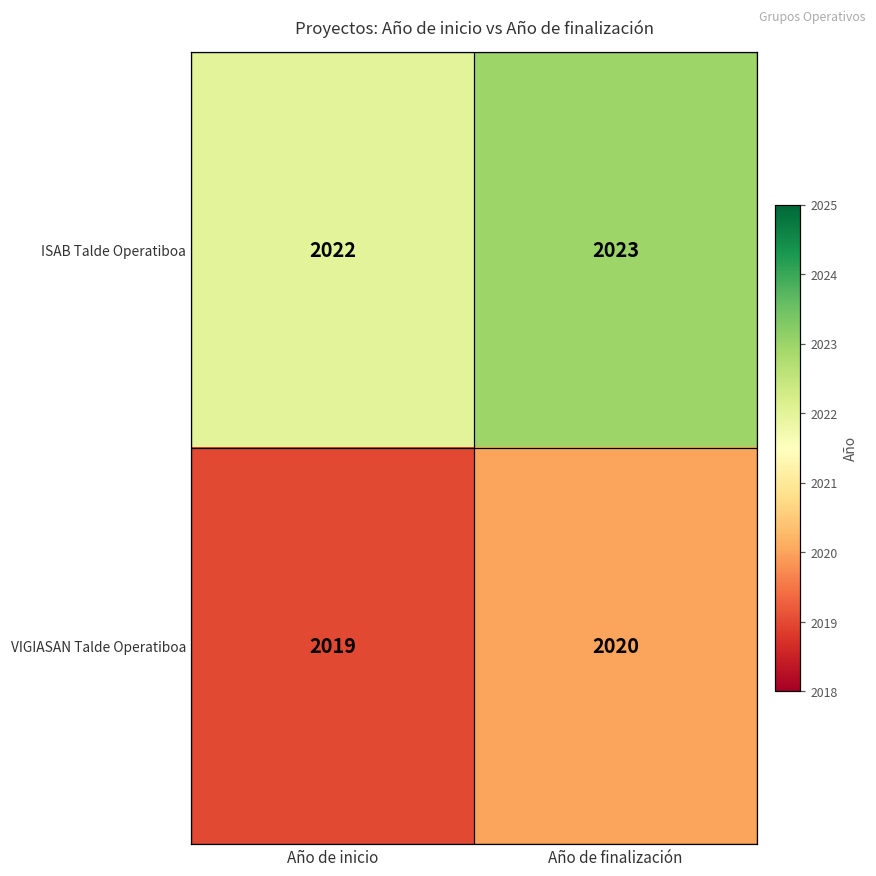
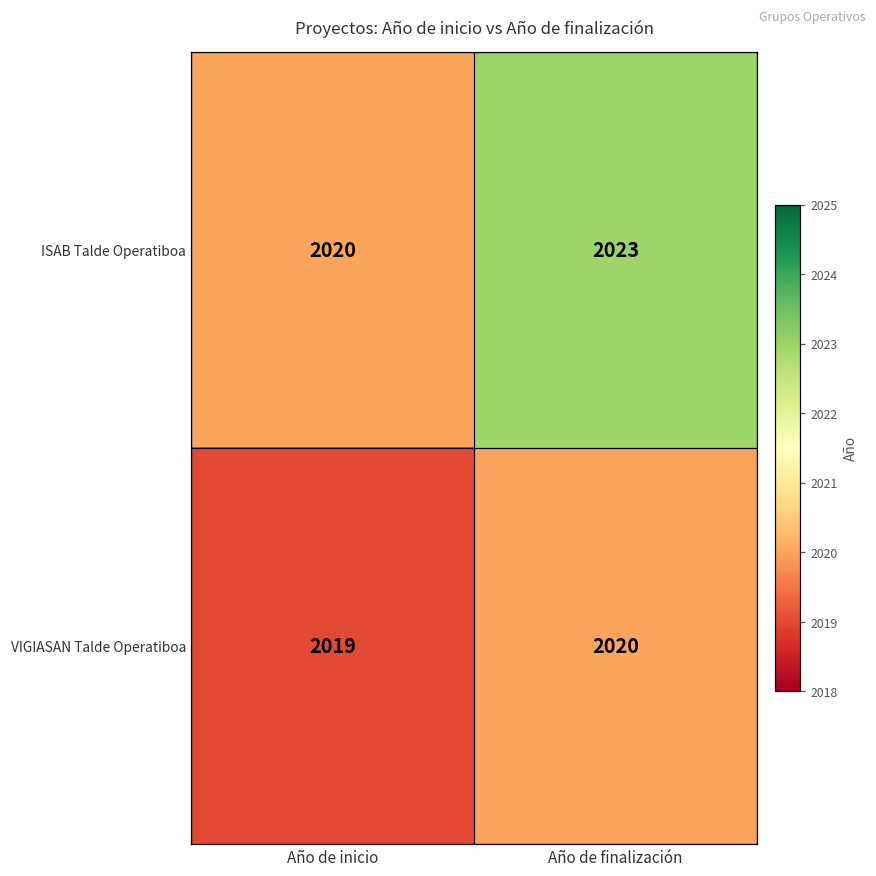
  {
    "ISAB Talde Operatiboa": {
-     "Año de inicio": 2022,
+     "Año de inicio": 2020,
      "Año de finalización": 2023
    },
    "VIGIASAN Talde Operatiboa": {
      "Año de inicio": 2019,
      "Año de finalización": 2020
    }
  }
